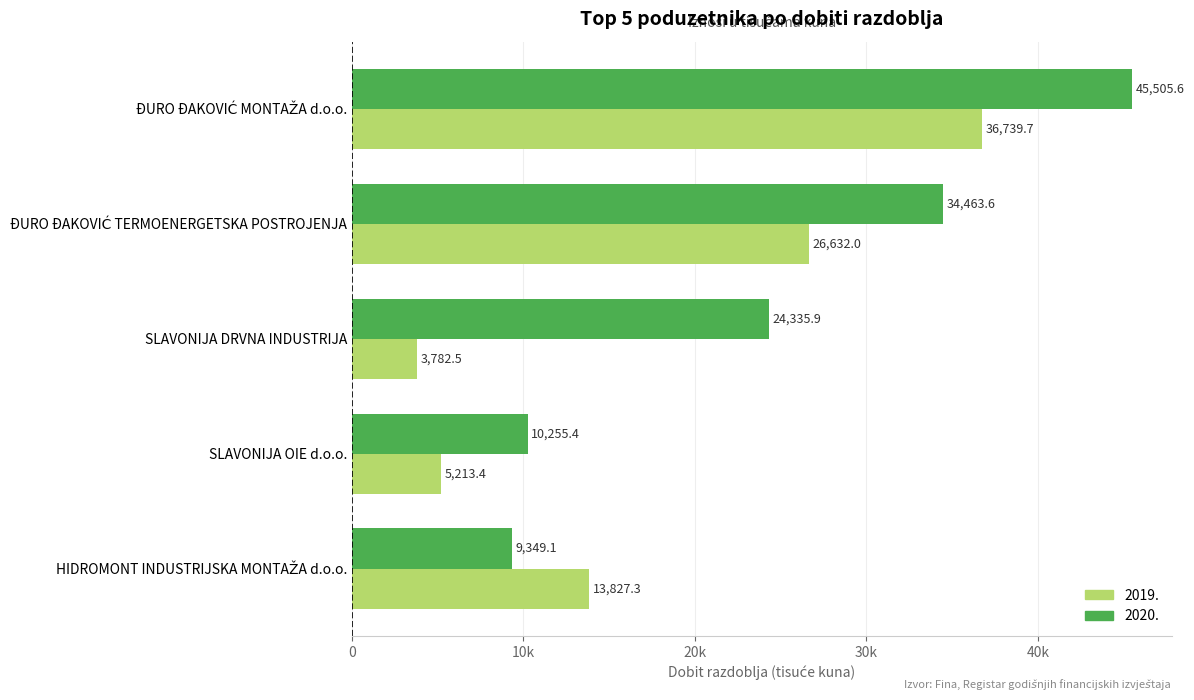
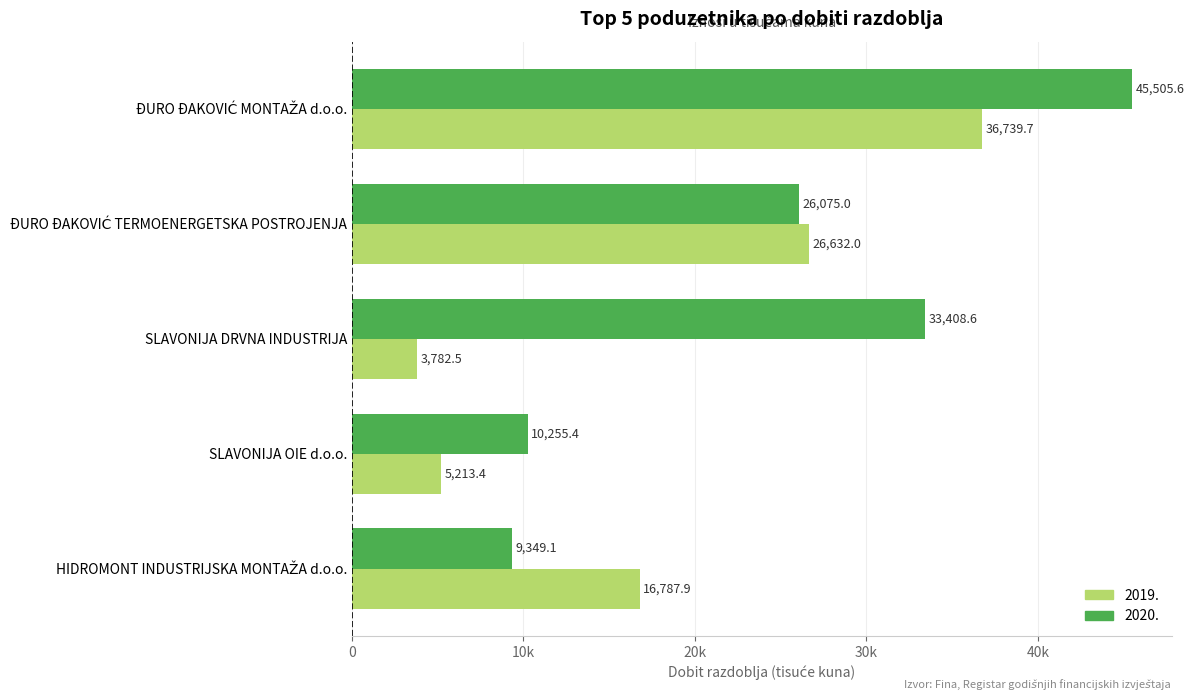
  {
    "2019.": {
      "ĐURO ĐAKOVIĆ MONTAŽA d.o.o.": "36,739.7",
      "ĐURO ĐAKOVIĆ TERMOENERGETSKA POSTROJENJA": "26,632.0",
      "SLAVONIJA DRVNA INDUSTRIJA": "3,782.5",
      "SLAVONIJA OIE d.o.o.": "5,213.4",
-     "HIDROMONT INDUSTRIJSKA MONTAŽA d.o.o.": "13,827.3"
+     "HIDROMONT INDUSTRIJSKA MONTAŽA d.o.o.": "16,787.9"
    },
    "2020.": {
      "ĐURO ĐAKOVIĆ MONTAŽA d.o.o.": "45,505.6",
-     "ĐURO ĐAKOVIĆ TERMOENERGETSKA POSTROJENJA": "34,463.6",
-     "SLAVONIJA DRVNA INDUSTRIJA": "24,335.9",
+     "ĐURO ĐAKOVIĆ TERMOENERGETSKA POSTROJENJA": "26,075.0",
+     "SLAVONIJA DRVNA INDUSTRIJA": "33,408.6",
      "SLAVONIJA OIE d.o.o.": "10,255.4",
      "HIDROMONT INDUSTRIJSKA MONTAŽA d.o.o.": "9,349.1"
    }
  }
